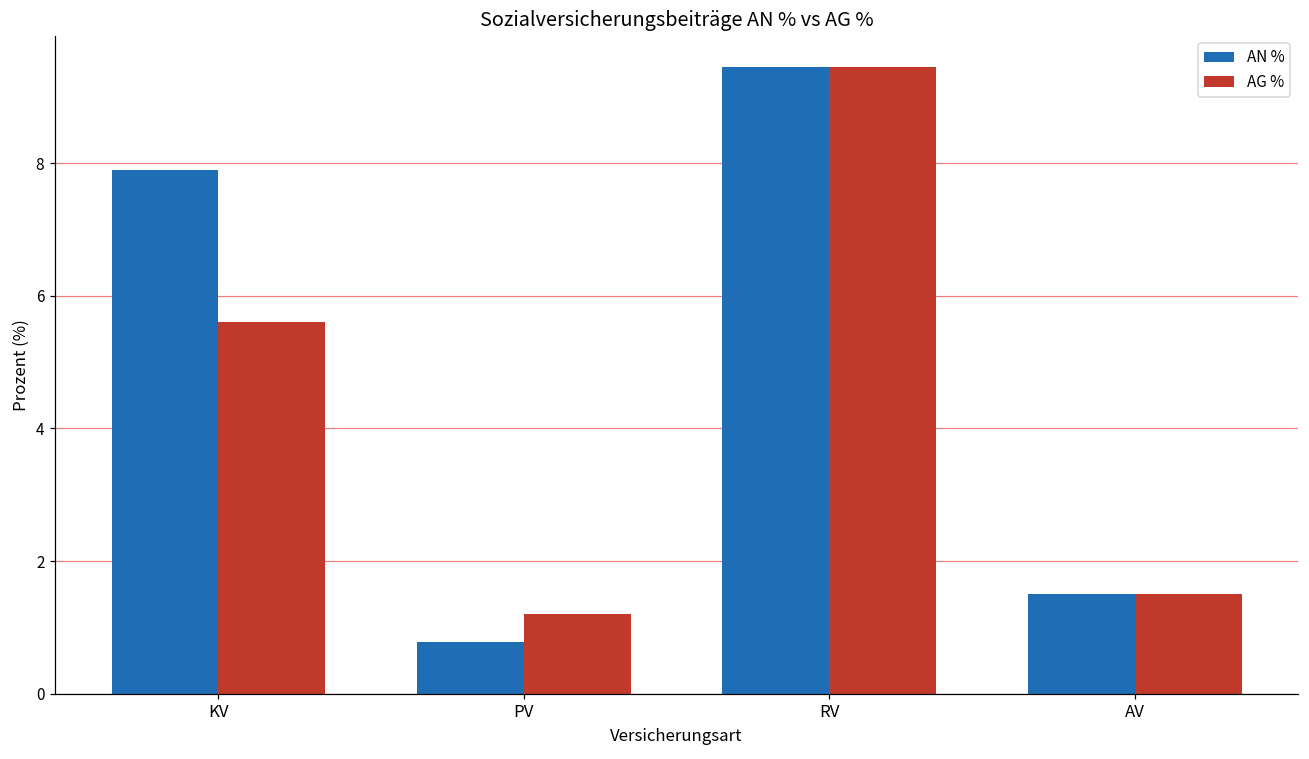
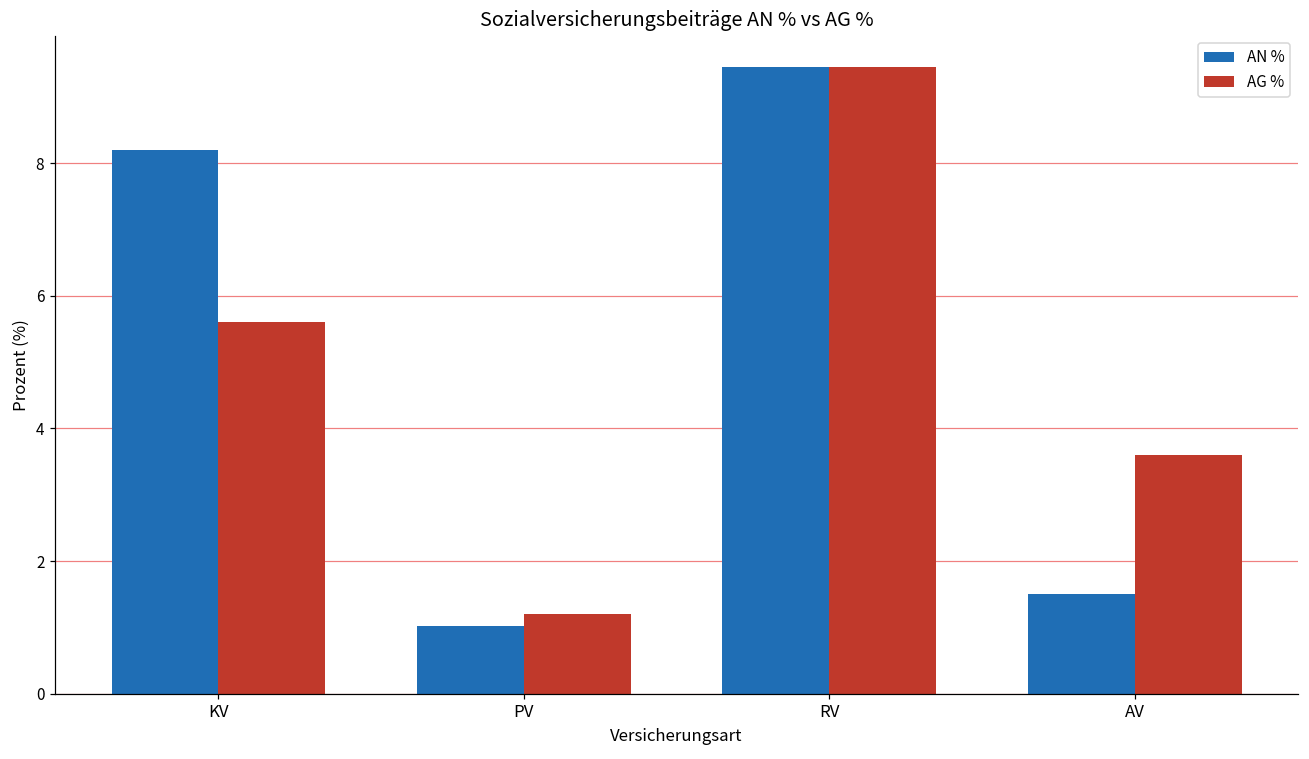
  {
    "AN %": {
-     "KV": 7.9,
-     "PV": 0.8,
+     "KV": 8.2,
+     "PV": 1.0,
      "RV": 9.5,
      "AV": 1.5
    },
    "AG %": {
      "KV": 5.6,
      "PV": 1.2,
      "RV": 9.5,
-     "AV": 1.5
+     "AV": 3.6
    }
  }
